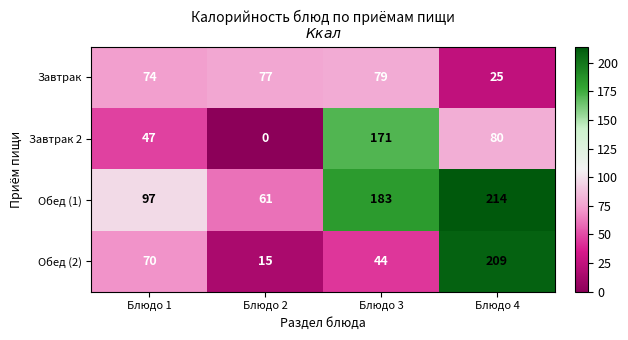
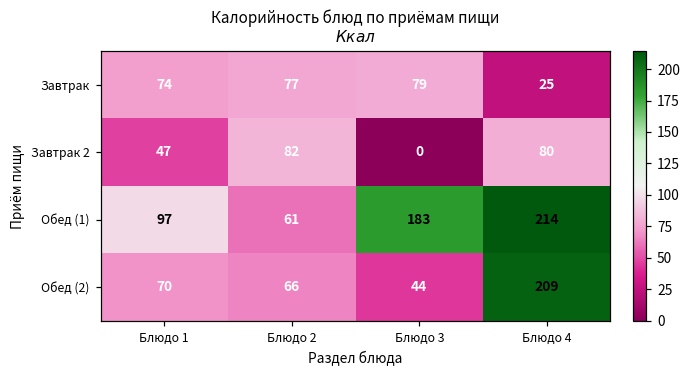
  {
    "Завтрак": {
      "Блюдо 1": 74,
      "Блюдо 2": 77,
      "Блюдо 3": 79,
      "Блюдо 4": 25
    },
    "Завтрак 2": {
      "Блюдо 1": 47,
-     "Блюдо 2": 0,
-     "Блюдо 3": 171,
+     "Блюдо 2": 82,
+     "Блюдо 3": 0,
      "Блюдо 4": 80
    },
    "Обед (1)": {
      "Блюдо 1": 97,
      "Блюдо 2": 61,
      "Блюдо 3": 183,
      "Блюдо 4": 214
    },
    "Обед (2)": {
      "Блюдо 1": 70,
-     "Блюдо 2": 15,
+     "Блюдо 2": 66,
      "Блюдо 3": 44,
      "Блюдо 4": 209
    }
  }
